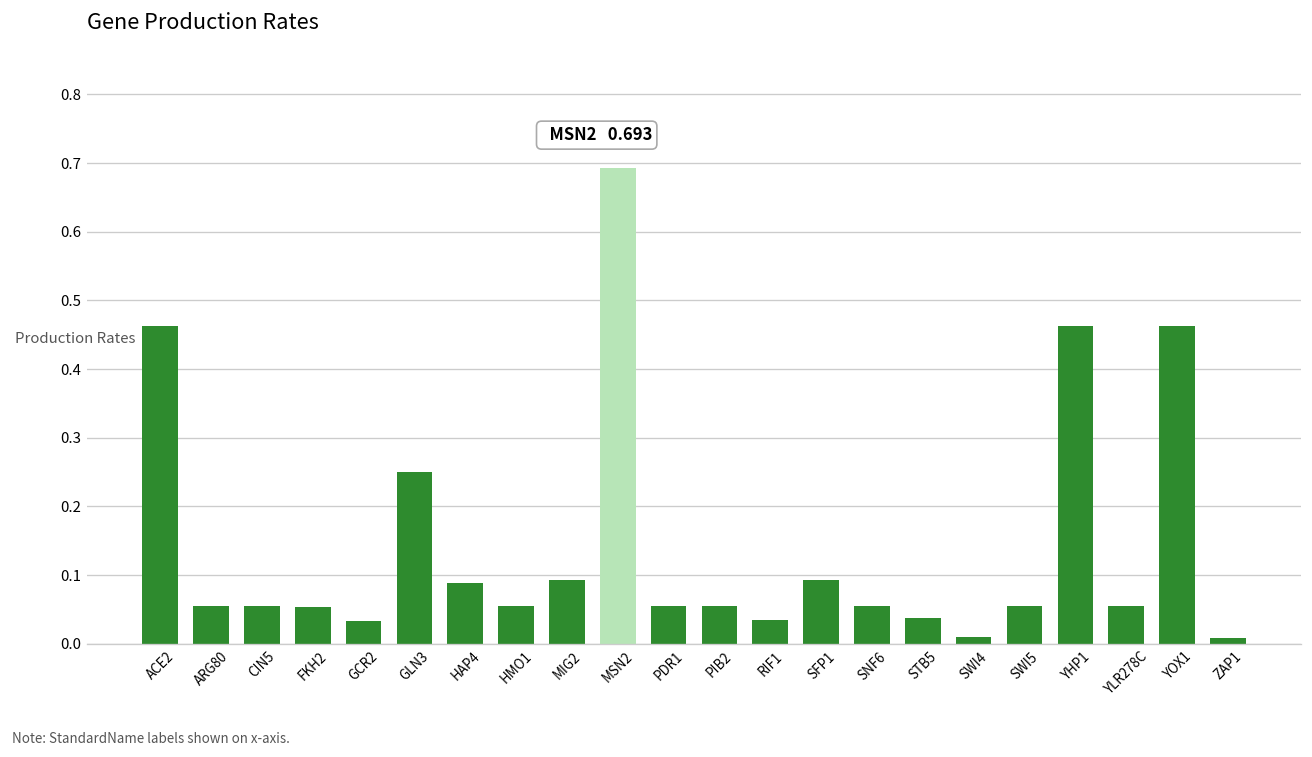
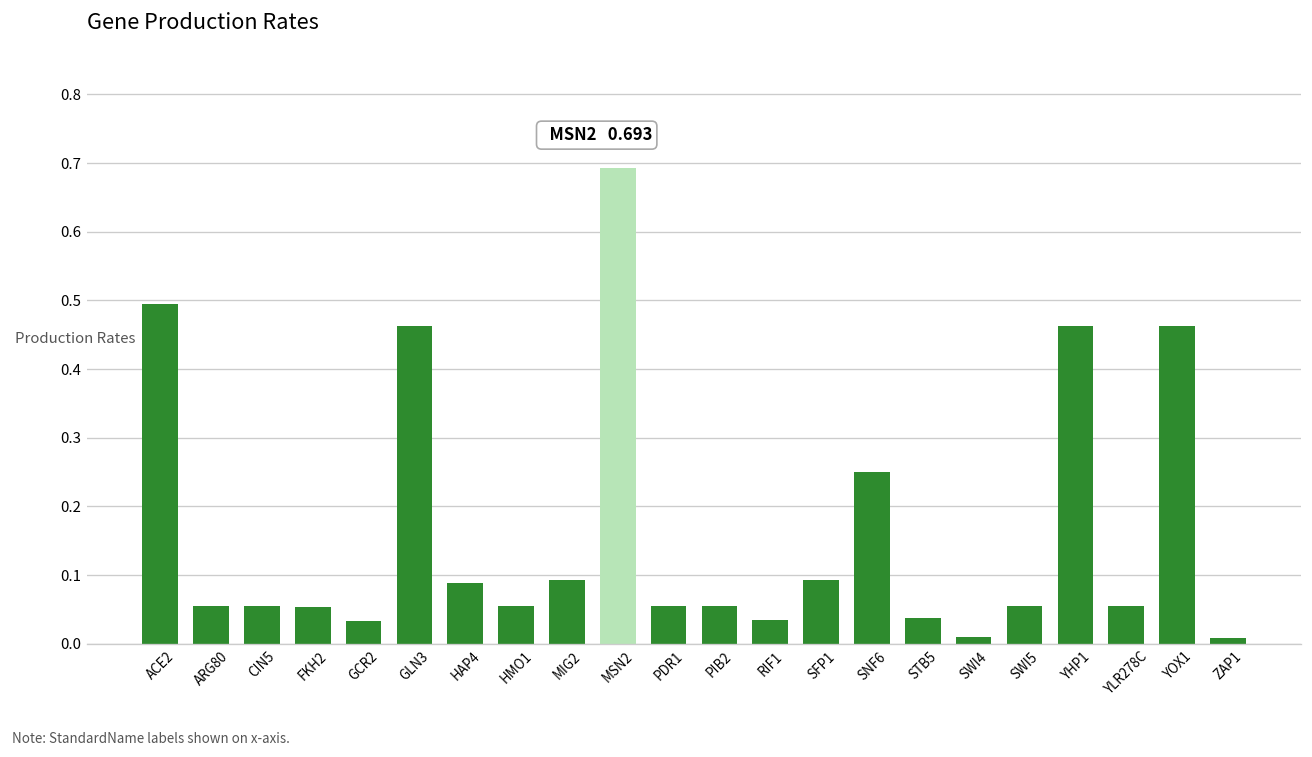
  {
-   "ACE2": 0.46,
+   "ACE2": 0.49,
    "ARG80": 0.05,
    "CIN5": 0.05,
    "FKH2": 0.05,
    "GCR2": 0.03,
-   "GLN3": 0.25,
+   "GLN3": 0.46,
    "HAP4": 0.09,
    "HMO1": 0.05,
    "MIG2": 0.09,
    "PDR1": 0.05,
    "PIB2": 0.05,
    "RIF1": 0.03,
    "SFP1": 0.09,
-   "SNF6": 0.05,
+   "SNF6": 0.25,
    "STB5": 0.04,
    "SWI4": 0.01,
    "SWI5": 0.05,
    "YHP1": 0.46,
    "YLR278C": 0.06,
    "YOX1": 0.46,
    "ZAP1": 0.01
  }
